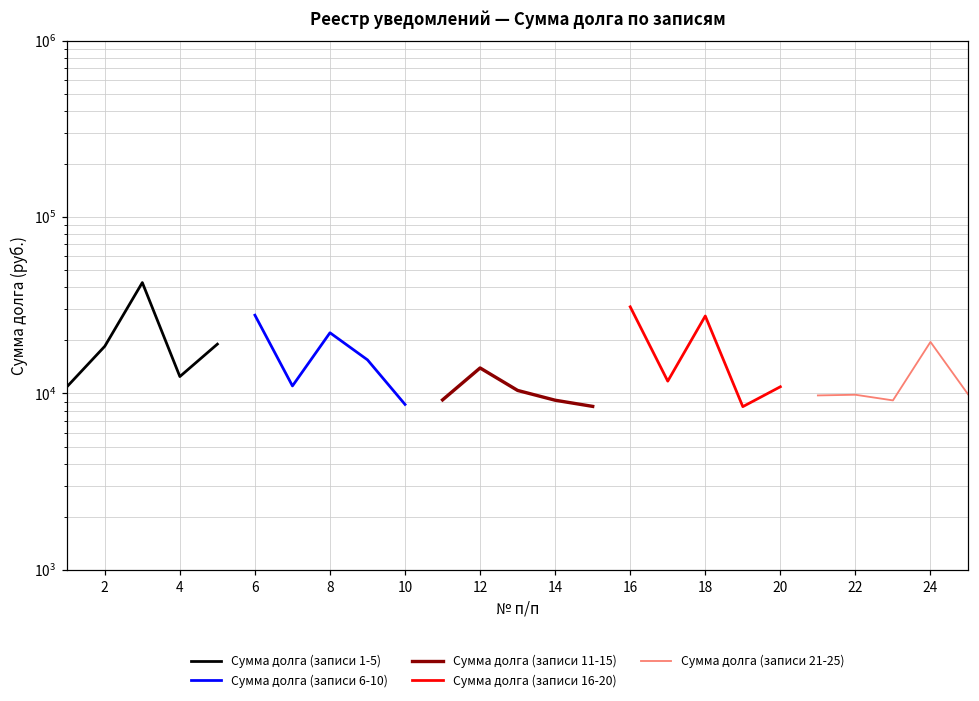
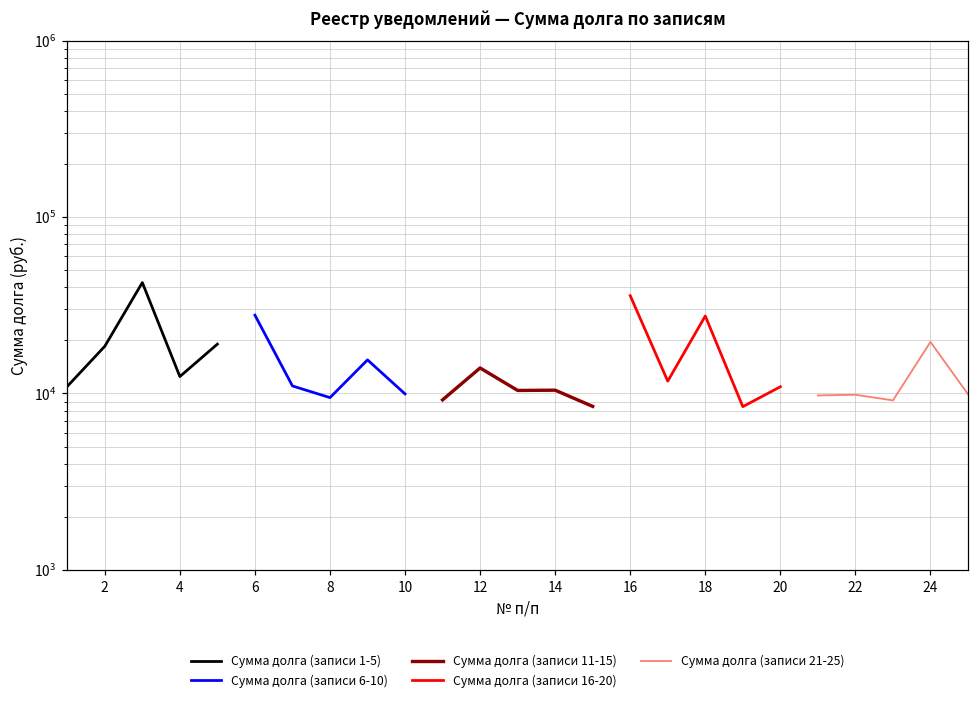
  {
    "Сумма долга (записи 1-5)": {
      "2": 19000,
      "4": 12000
    },
    "Сумма долга (записи 6-10)": {
      "6": 28000,
-     "8": 22000,
-     "10": 9000
+     "8": 9000,
+     "10": 10000
    },
    "Сумма долга (записи 11-15)": {
      "12": 14000,
-     "14": 9000
+     "14": 10000
    },
    "Сумма долга (записи 16-20)": {
-     "16": 31000,
+     "16": 36000,
      "18": 27000,
      "20": 11000
    },
    "Сумма долга (записи 21-25)": {
      "22": 10000,
      "24": 20000
    }
  }
